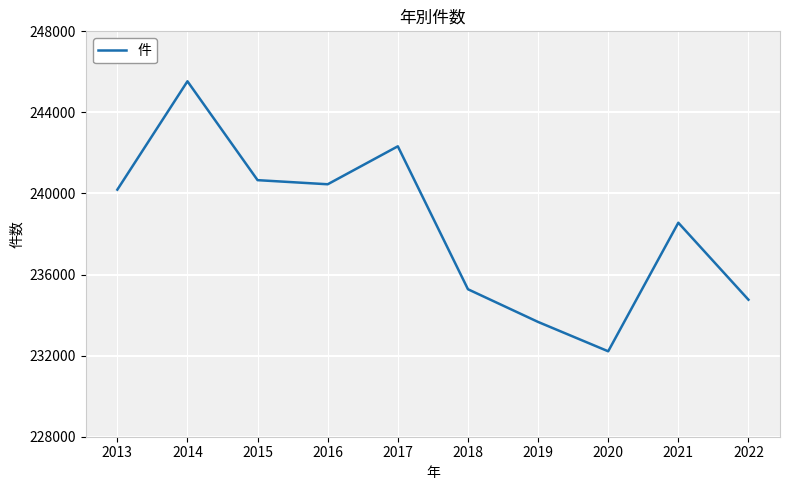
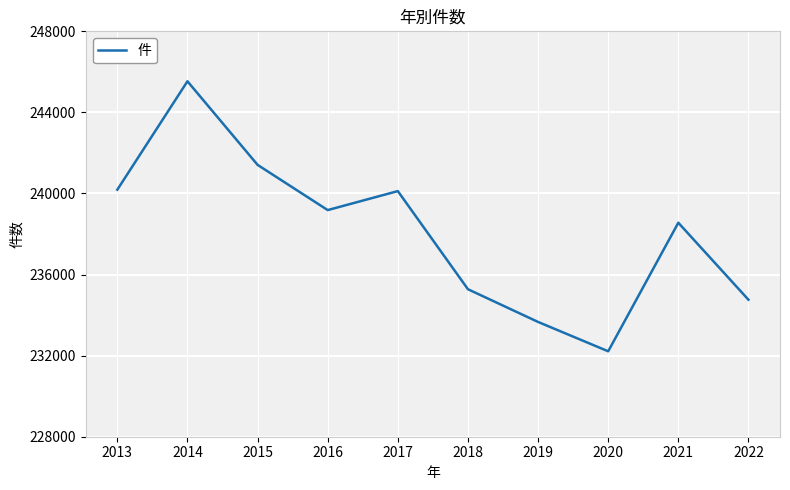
  {
    "2013": 240200,
    "2014": 245500,
-   "2015": 240700,
-   "2016": 240500,
-   "2017": 242300,
+   "2015": 241400,
+   "2016": 239200,
+   "2017": 240100,
    "2018": 235300,
    "2019": 233700,
    "2020": 232200,
    "2021": 238600,
    "2022": 234800
  }
